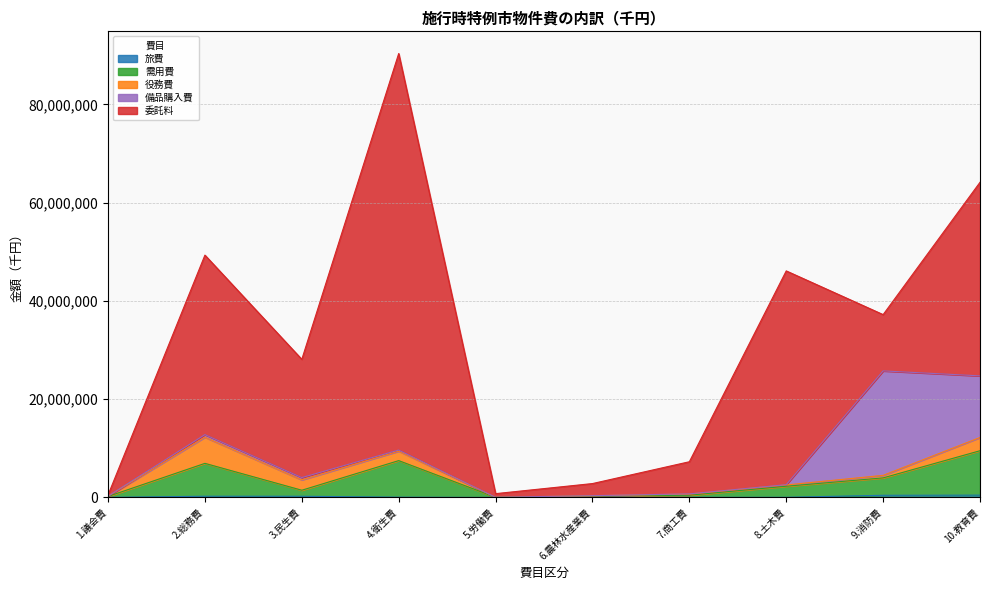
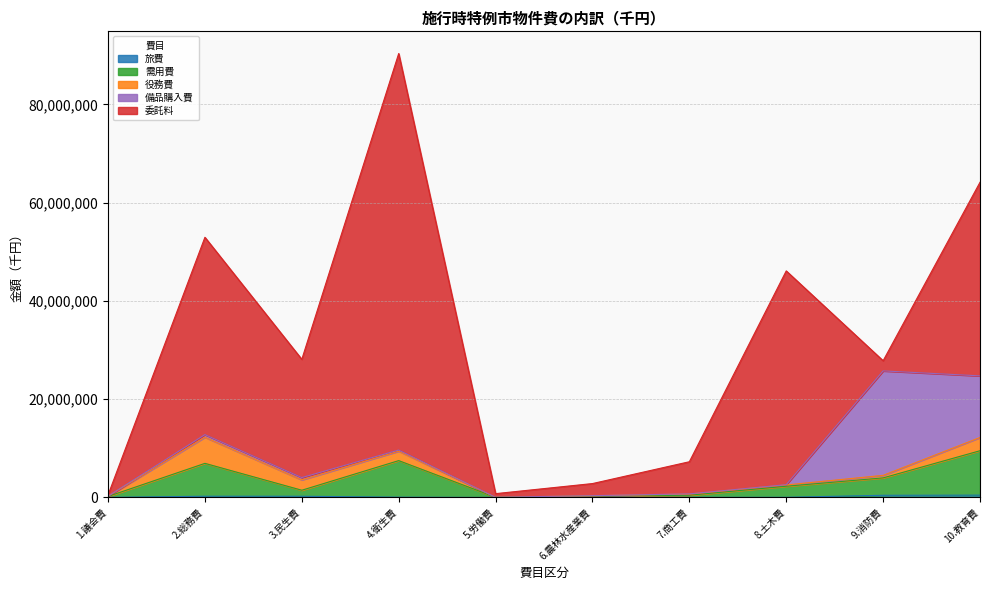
  {
    "旅費": {
      "2.総務費": "0",
      "3.民生費": "0",
      "4.衛生費": "0",
      "8.土木費": "0",
      "9.消防費": "0",
      "10.教育費": "0"
    },
    "需用費": {
      "2.総務費": "7,000,000",
      "3.民生費": "1,000,000",
      "4.衛生費": "7,000,000",
      "10.教育費": "9,000,000"
    },
    "役務費": {
      "2.総務費": "5,000,000",
      "10.教育費": "3,000,000"
    },
    "備品購入費": {
      "2.総務費": "1,000,000",
      "9.消防費": "21,000,000",
      "10.教育費": "13,000,000"
    },
    "委託料": {
-     "2.総務費": "37,000,000",
+     "2.総務費": "40,000,000",
      "3.民生費": "24,000,000",
      "4.衛生費": "81,000,000",
      "5.労働費": "1,000,000",
      "6.農林水産業費": "2,000,000",
      "7.商工費": "7,000,000",
      "8.土木費": "44,000,000",
-     "9.消防費": "11,000,000",
+     "9.消防費": "2,000,000",
      "10.教育費": "39,000,000"
    }
  }
